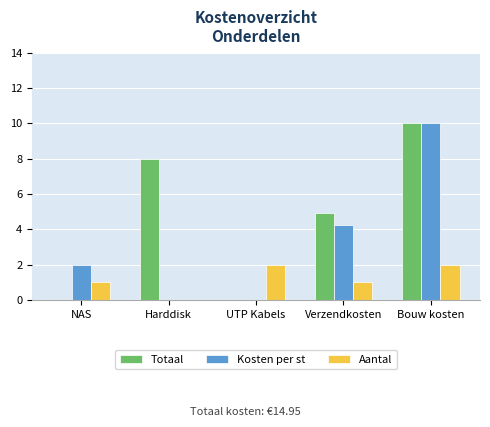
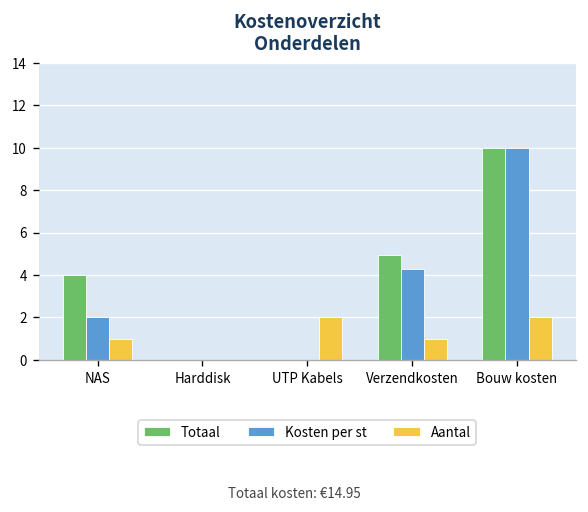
  {
    "Totaal": {
-     "NAS": 0,
-     "Harddisk": 8,
+     "NAS": 4,
+     "Harddisk": 0,
      "UTP Kabels": 0,
      "Verzendkosten": 5,
      "Bouw kosten": 10
    },
    "Kosten per st": {
      "NAS": 2,
      "Harddisk": 0,
      "UTP Kabels": 0,
      "Verzendkosten": 4.3,
      "Bouw kosten": 10
    },
    "Aantal": {
      "NAS": 1,
      "Harddisk": 0,
      "UTP Kabels": 2,
      "Verzendkosten": 1,
      "Bouw kosten": 2
    }
  }
